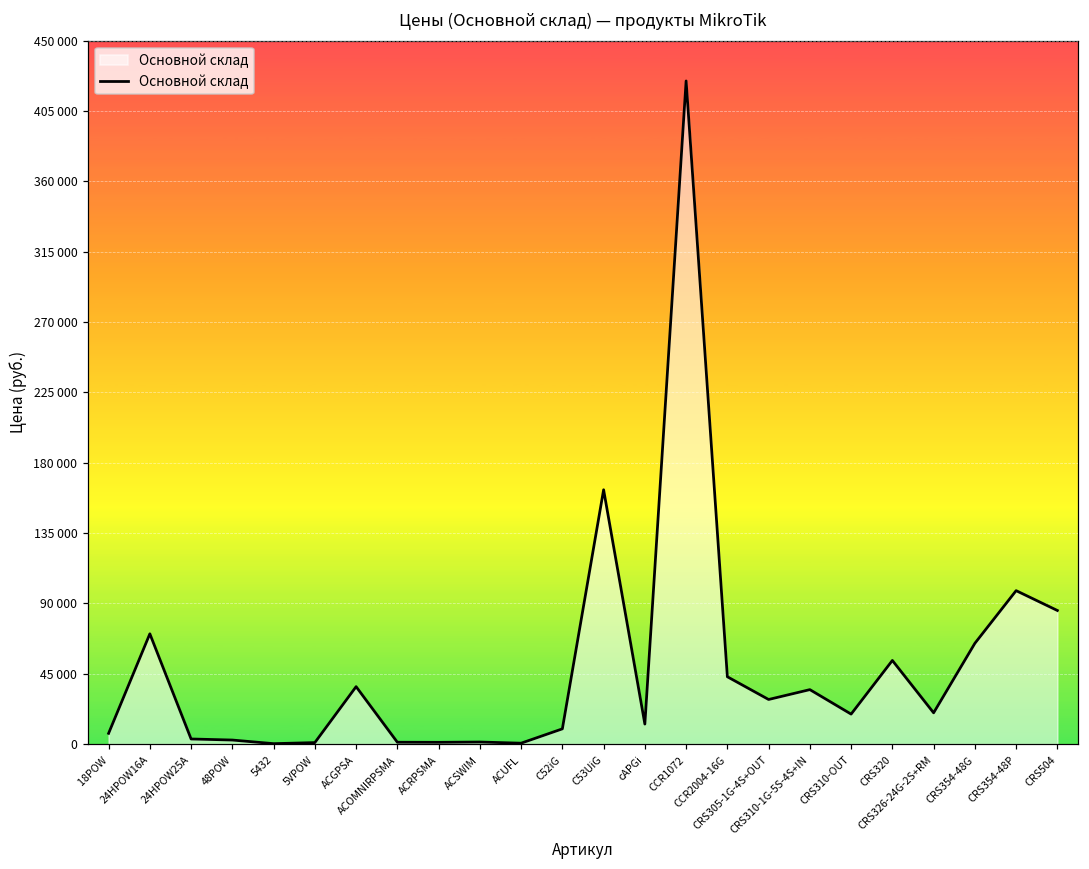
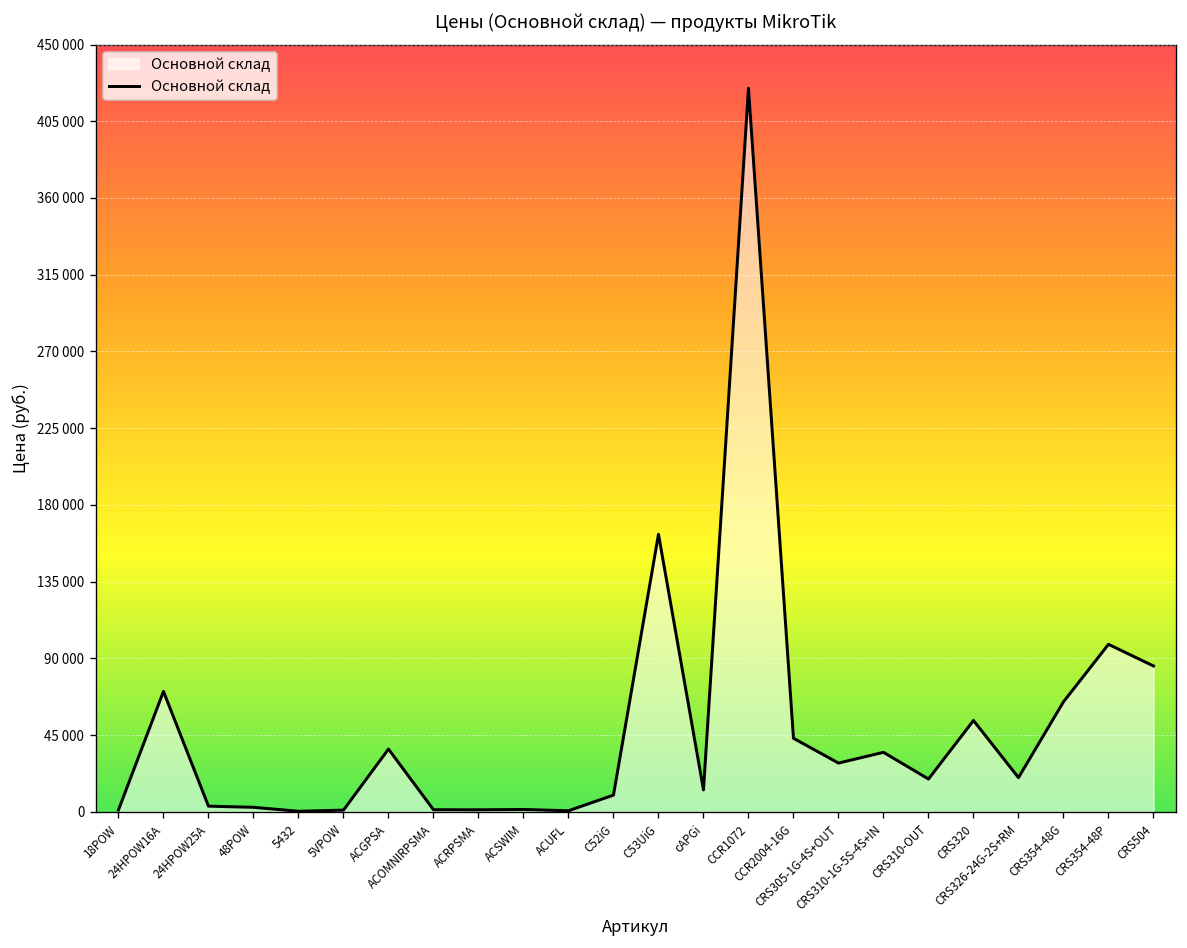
  {
-   "18POW": 7000,
+   "18POW": 1000,
    "24HPOW16A": 71000,
    "24HPOW25A": 3000,
    "48POW": 3000,
    "5432": 0,
    "5VPOW": 1000,
    "ACGPSA": 37000,
    "ACOMNIRPSMA": 1000,
    "ACRPSMA": 1000,
    "ACSWIM": 1000,
    "ACUFL": 1000,
    "C52iG": 10000,
    "C53UiG": 163000,
    "cAPGi": 13000,
    "CCR1072": 424000,
    "CCR2004-16G": 43000,
    "CRS305-1G-4S+OUT": 29000,
    "CRS310-1G-5S-4S+IN": 35000,
    "CRS310-OUT": 19000,
    "CRS320": 54000,
    "CRS326-24G-2S+RM": 20000,
    "CRS354-48G": 65000,
    "CRS354-48P": 98000,
    "CRS504": 86000
  }
